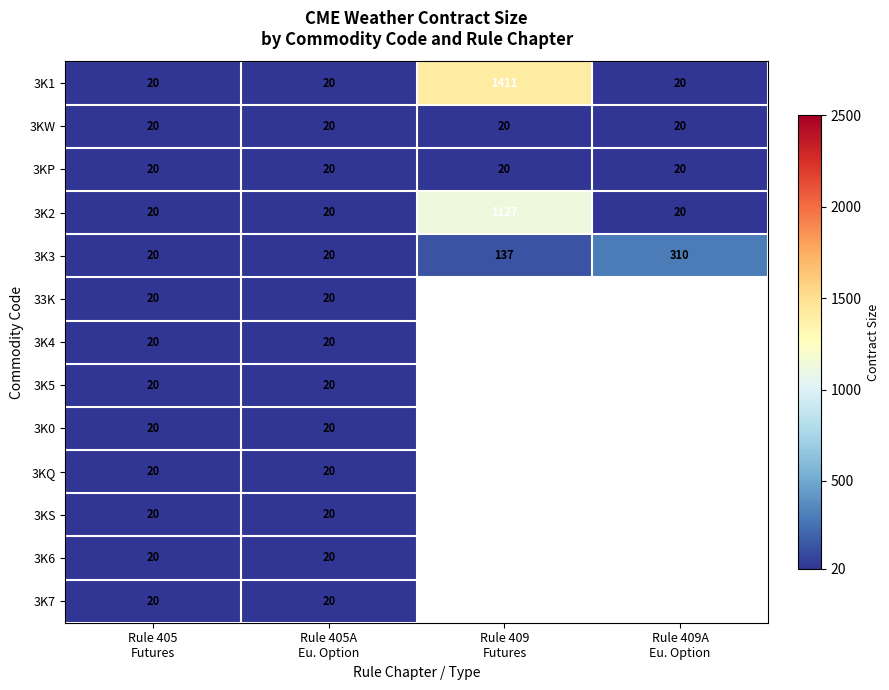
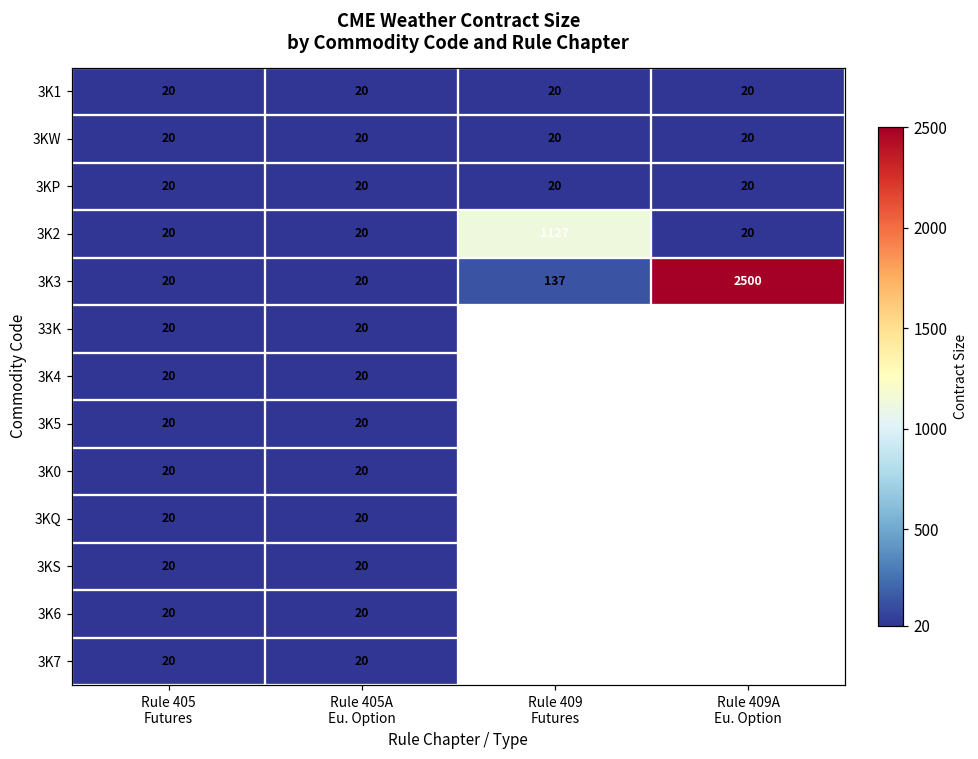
  {
    "3K1": {
      "Rule 405 Futures": 20,
      "Rule 405A Eu. Option": 20,
-     "Rule 409 Futures": 1411,
+     "Rule 409 Futures": 20,
      "Rule 409A Eu. Option": 20
    },
    "3KW": {
      "Rule 405 Futures": 20,
      "Rule 405A Eu. Option": 20,
      "Rule 409 Futures": 20,
      "Rule 409A Eu. Option": 20
    },
    "3KP": {
      "Rule 405 Futures": 20,
      "Rule 405A Eu. Option": 20,
      "Rule 409 Futures": 20,
      "Rule 409A Eu. Option": 20
    },
    "3K2": {
      "Rule 405 Futures": 20,
      "Rule 405A Eu. Option": 20,
      "Rule 409A Eu. Option": 20
    },
    "3K3": {
      "Rule 405 Futures": 20,
      "Rule 405A Eu. Option": 20,
      "Rule 409 Futures": 137,
-     "Rule 409A Eu. Option": 310
+     "Rule 409A Eu. Option": 2500
    },
    "33K": {
      "Rule 405 Futures": 20,
      "Rule 405A Eu. Option": 20
    },
    "3K4": {
      "Rule 405 Futures": 20,
      "Rule 405A Eu. Option": 20
    },
    "3K5": {
      "Rule 405 Futures": 20,
      "Rule 405A Eu. Option": 20
    },
    "3K0": {
      "Rule 405 Futures": 20,
      "Rule 405A Eu. Option": 20
    },
    "3KQ": {
      "Rule 405 Futures": 20,
      "Rule 405A Eu. Option": 20
    },
    "3KS": {
      "Rule 405 Futures": 20,
      "Rule 405A Eu. Option": 20
    },
    "3K6": {
      "Rule 405 Futures": 20,
      "Rule 405A Eu. Option": 20
    },
    "3K7": {
      "Rule 405 Futures": 20,
      "Rule 405A Eu. Option": 20
    }
  }
